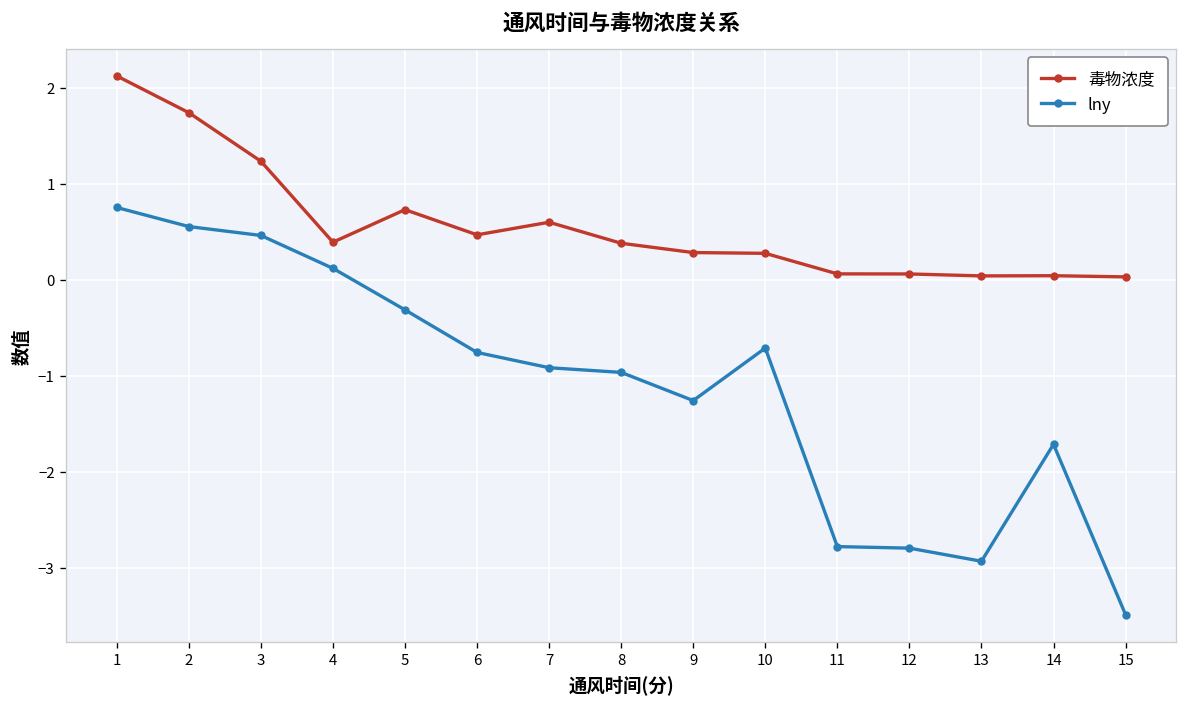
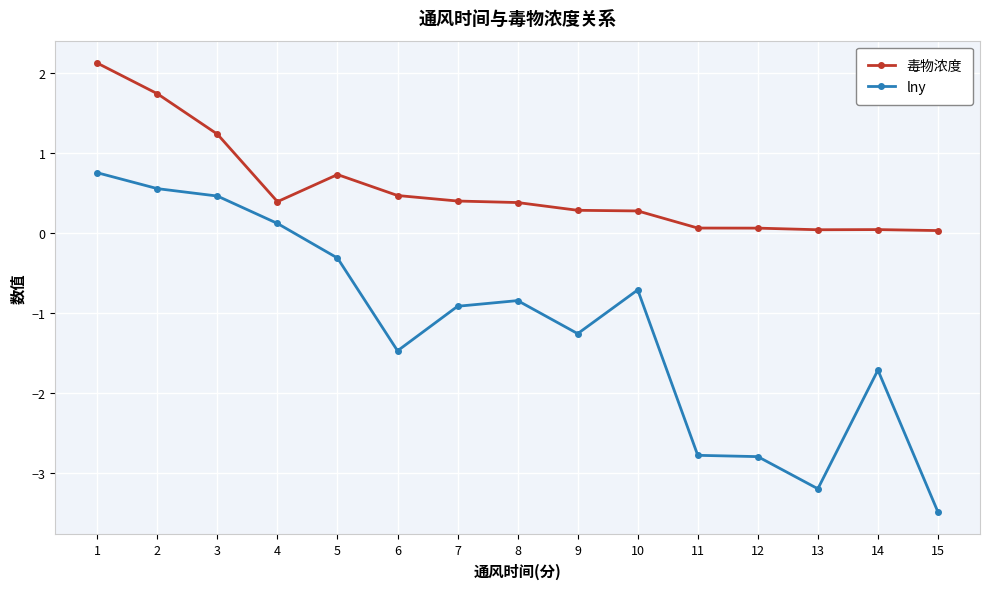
  {
    "毒物浓度": {
      "1": 2.1,
      "2": 1.7,
      "3": 1.2,
      "4": 0.4,
      "5": 0.7,
      "6": 0.5,
-     "7": 0.6,
+     "7": 0.4,
      "8": 0.4,
      "9": 0.3,
      "10": 0.3,
      "11": 0.1,
      "12": 0.1,
      "13": 0.0,
      "14": 0.0,
      "15": 0.0
    },
    "lny": {
      "1": 0.8,
      "2": 0.6,
      "3": 0.5,
      "4": 0.1,
      "5": -0.3,
-     "6": -0.8,
+     "6": -1.5,
      "7": -0.9,
-     "8": -1.0,
+     "8": -0.8,
      "9": -1.3,
      "10": -0.7,
      "11": -2.8,
      "12": -2.8,
-     "13": -2.9,
+     "13": -3.2,
      "14": -1.7,
      "15": -3.5
    }
  }
